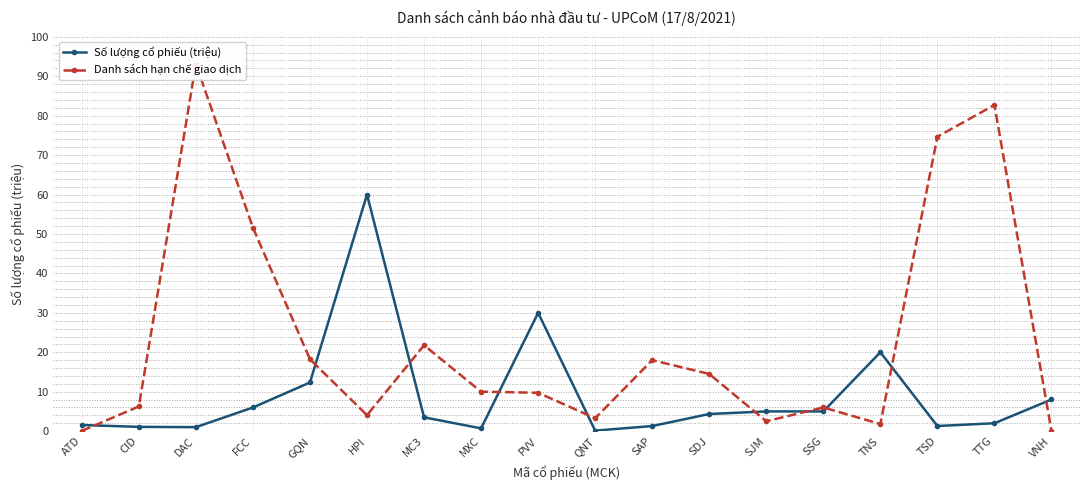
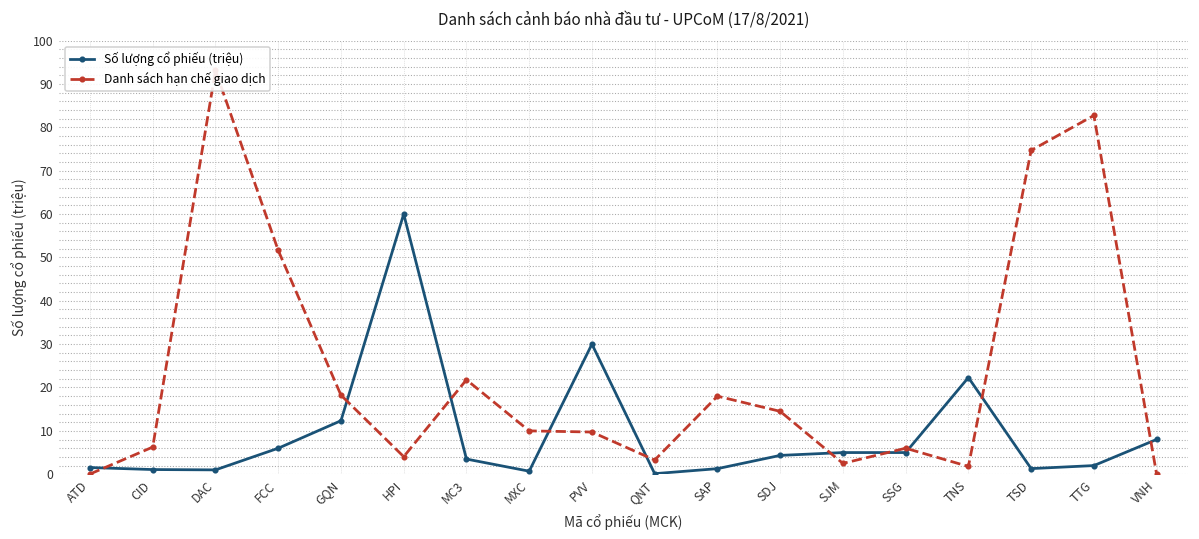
  {
    "Số lượng cổ phiếu (triệu)": {
      "ATD": 2,
      "CID": 1,
      "DAC": 1,
      "FCC": 6,
      "GQN": 12,
      "HPI": 60,
      "MC3": 4,
      "MXC": 1,
      "PVV": 30,
      "QNT": 0,
      "SAP": 1,
      "SDJ": 4,
      "SJM": 5,
      "SSG": 5,
-     "TNS": 20,
+     "TNS": 22,
      "TSD": 1,
      "TTG": 2,
      "VNH": 8
    },
    "Danh sách hạn chế giao dịch": {
      "ATD": 0,
      "CID": 6,
      "FCC": 52,
      "GQN": 18,
      "HPI": 4,
      "MC3": 22,
      "MXC": 10,
      "PVV": 10,
      "QNT": 3,
      "SAP": 18,
      "SDJ": 15,
      "SJM": 3,
      "SSG": 6,
      "TNS": 2,
      "TSD": 75,
      "TTG": 83,
      "VNH": 0
    }
  }
